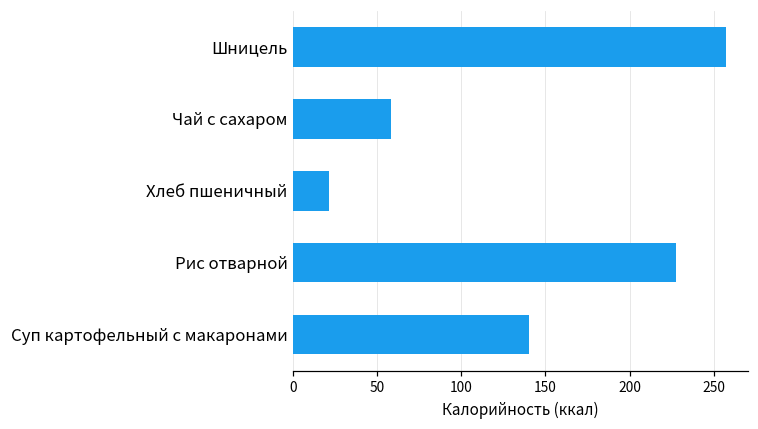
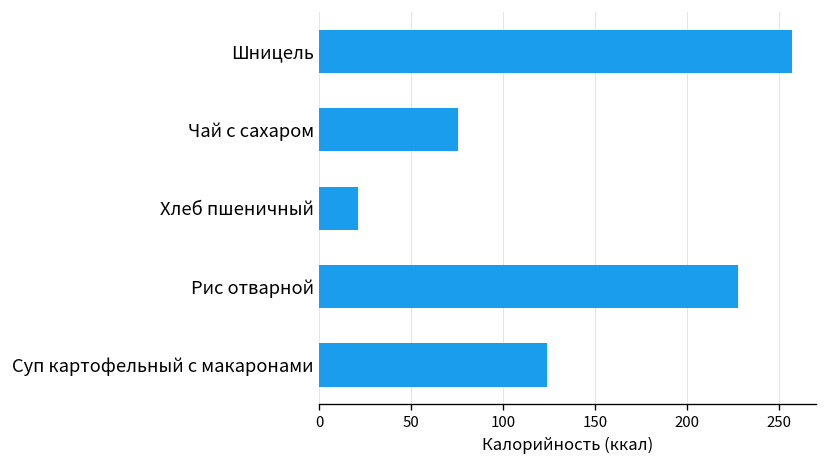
  {
    "Шницель": 257,
-   "Чай с сахаром": 58,
+   "Чай с сахаром": 75,
    "Хлеб пшеничный": 21,
    "Рис отварной": 228,
-   "Суп картофельный с макаронами": 140
+   "Суп картофельный с макаронами": 124
  }
